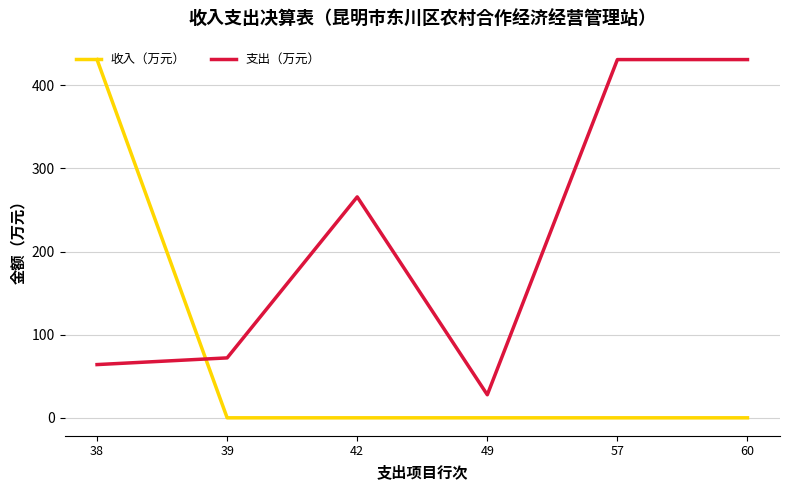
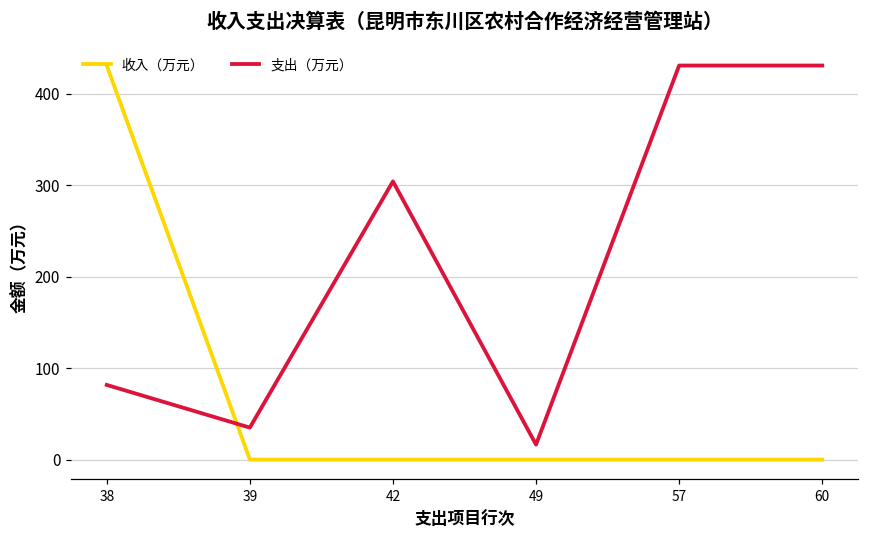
  {
    "收入（万元）": {
      "38": 430,
      "39": 0,
      "42": 0,
      "49": 0,
      "57": 0,
      "60": 0
    },
    "支出（万元）": {
-     "38": 60,
-     "39": 70,
-     "42": 270,
-     "49": 30,
+     "38": 80,
+     "39": 30,
+     "42": 300,
+     "49": 20,
      "57": 430,
      "60": 430
    }
  }
